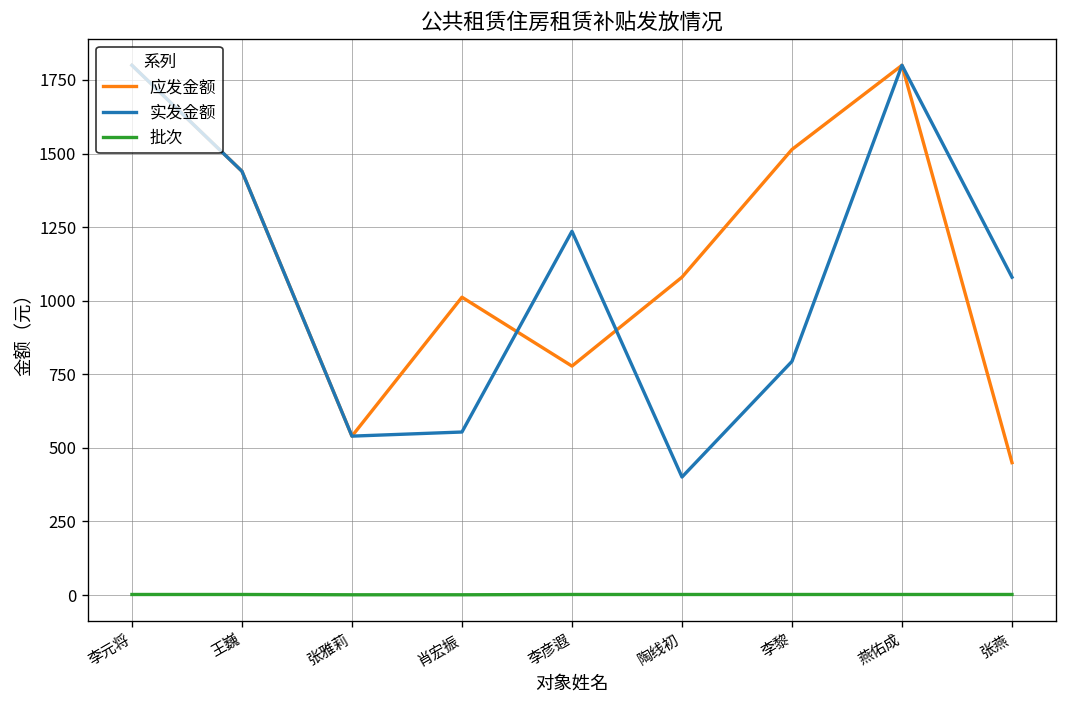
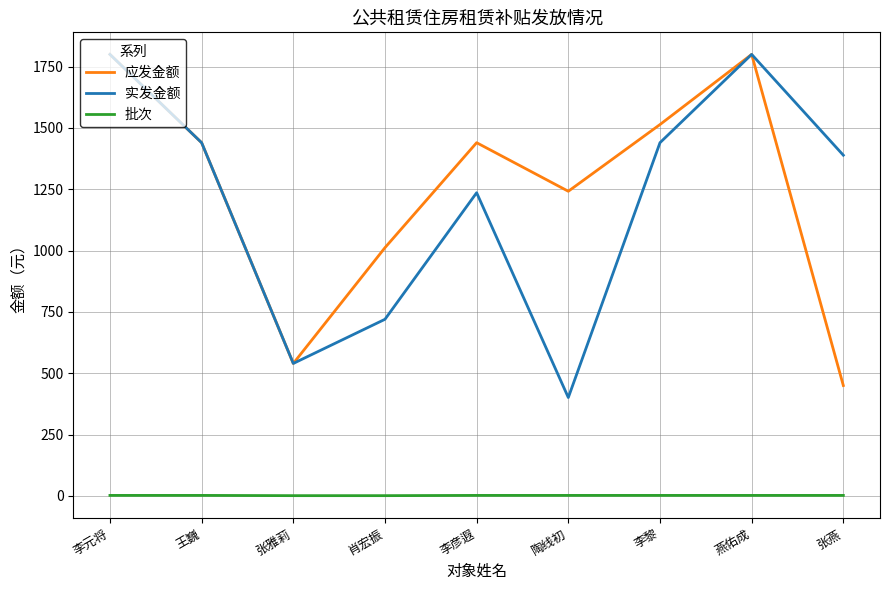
  {
    "应发金额": {
      "肖宏振": 1010,
-     "李彦遐": 780,
-     "陶线初": 1080,
+     "李彦遐": 1440,
+     "陶线初": 1240,
      "李黎": 1510,
      "张燕": 450
    },
    "实发金额": {
-     "肖宏振": 550,
+     "肖宏振": 720,
      "李彦遐": 1240,
      "陶线初": 400,
-     "李黎": 790,
-     "张燕": 1080
+     "李黎": 1440,
+     "张燕": 1390
    },
    "批次": {
      "李元将": 0,
      "王巍": 0,
      "张雅莉": 0,
      "肖宏振": 0,
      "李彦遐": 0,
      "陶线初": 0,
      "李黎": 0,
      "燕佑成": 0,
      "张燕": 0
    }
  }
